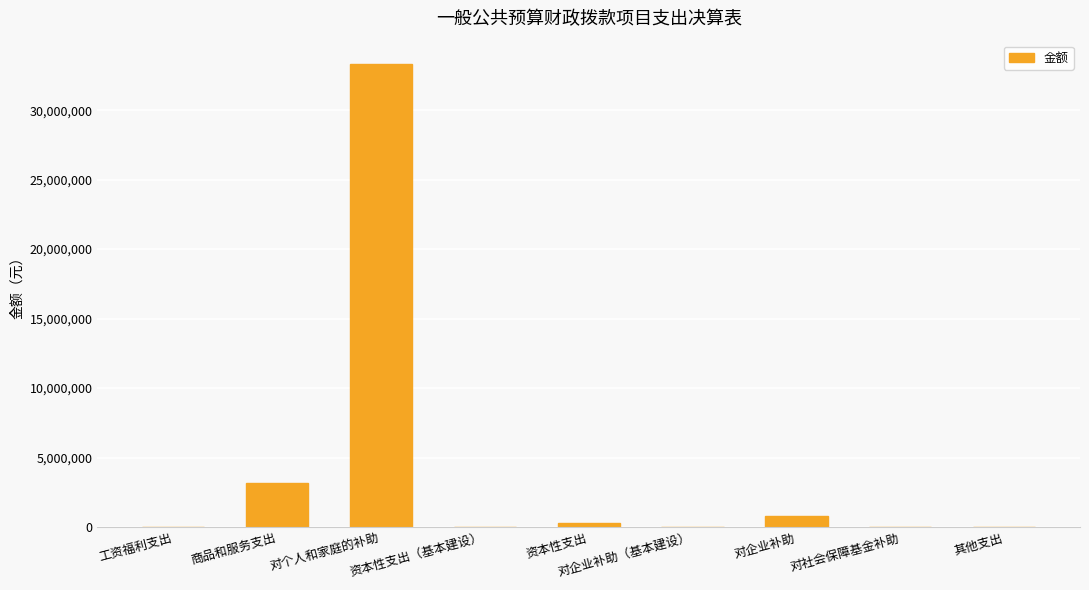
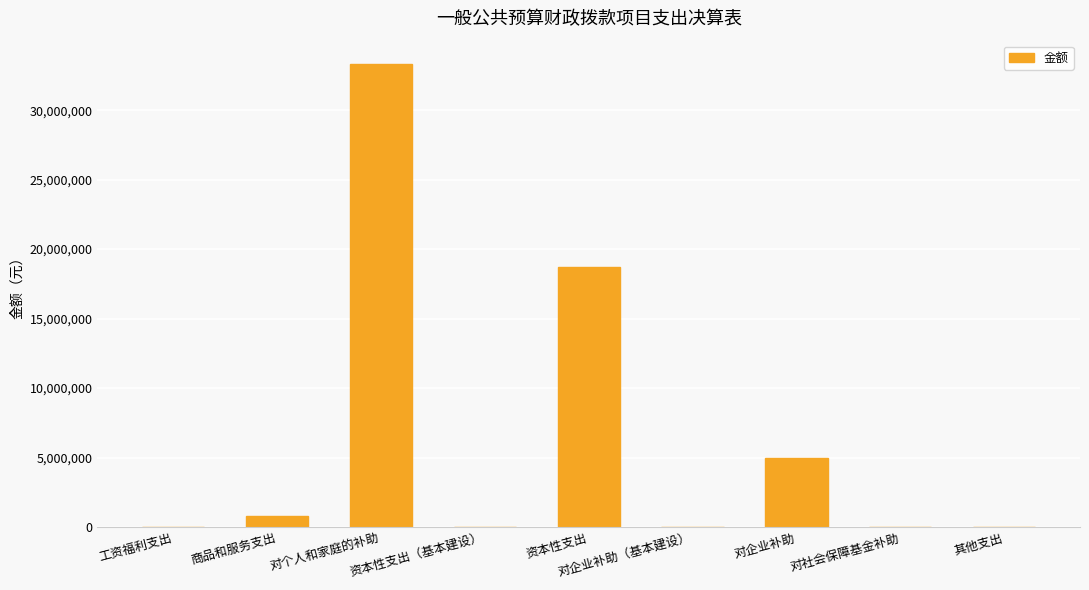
  {
    "工资福利支出": "0",
-   "商品和服务支出": "3,200,000",
+   "商品和服务支出": "800,000",
    "对个人和家庭的补助": "33,300,000",
    "资本性支出（基本建设）": "0",
-   "资本性支出": "300,000",
+   "资本性支出": "18,700,000",
    "对企业补助（基本建设）": "0",
-   "对企业补助": "800,000",
+   "对企业补助": "5,000,000",
    "对社会保障基金补助": "0",
    "其他支出": "0"
  }
